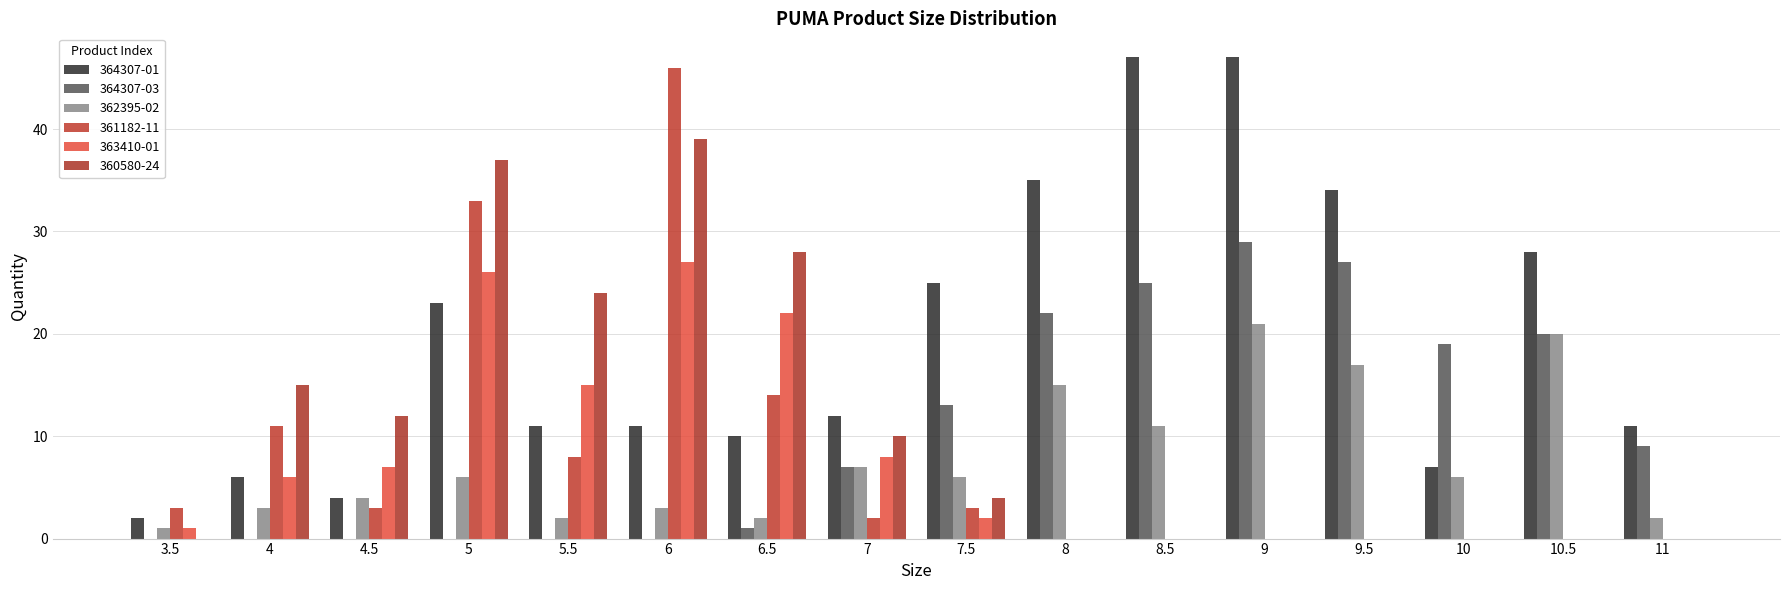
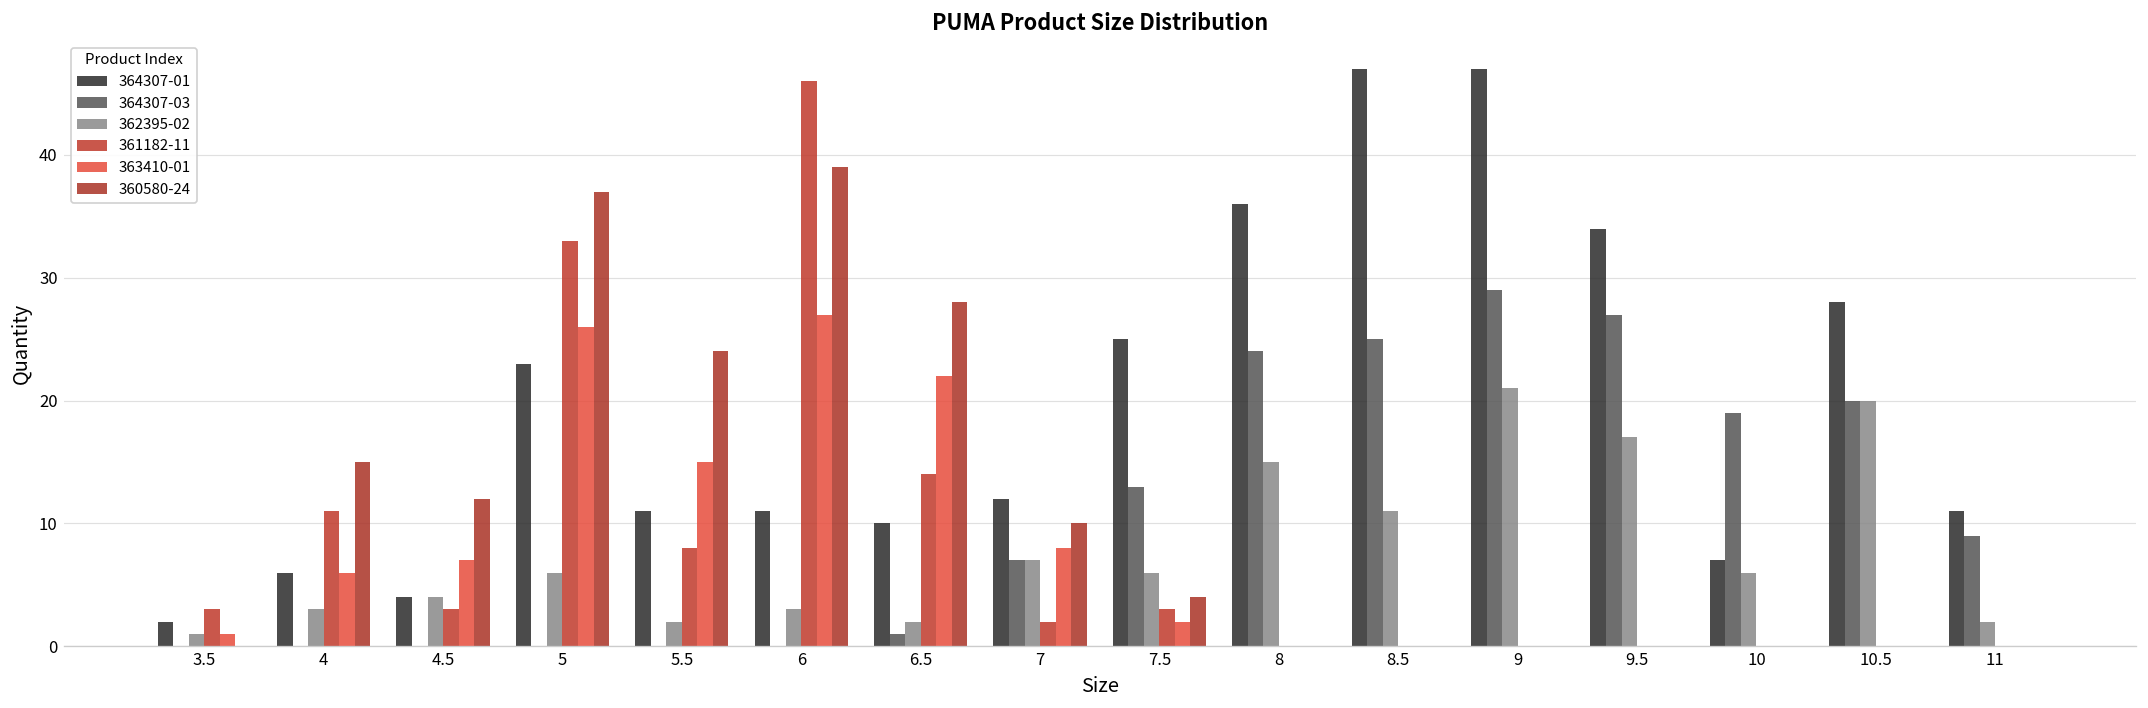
  {
    "364307-01": {
      "3.5": 2,
      "4": 6,
      "4.5": 4,
      "5": 23,
      "5.5": 11,
      "6": 11,
      "6.5": 10,
      "7": 12,
      "7.5": 25,
-     "8": 35,
+     "8": 36,
      "8.5": 47,
      "9": 47,
      "9.5": 34,
      "10": 7,
      "10.5": 28,
      "11": 11
    },
    "364307-03": {
      "3.5": 0,
      "4": 0,
      "4.5": 0,
      "5": 0,
      "5.5": 0,
      "6": 0,
      "6.5": 1,
      "7": 7,
      "7.5": 13,
-     "8": 22,
+     "8": 24,
      "8.5": 25,
      "9": 29,
      "9.5": 27,
      "10": 19,
      "10.5": 20,
      "11": 9
    },
    "362395-02": {
      "3.5": 1,
      "4": 3,
      "4.5": 4,
      "5": 6,
      "5.5": 2,
      "6": 3,
      "6.5": 2,
      "7": 7,
      "7.5": 6,
      "8": 15,
      "8.5": 11,
      "9": 21,
      "9.5": 17,
      "10": 6,
      "10.5": 20,
      "11": 2
    }
  }
